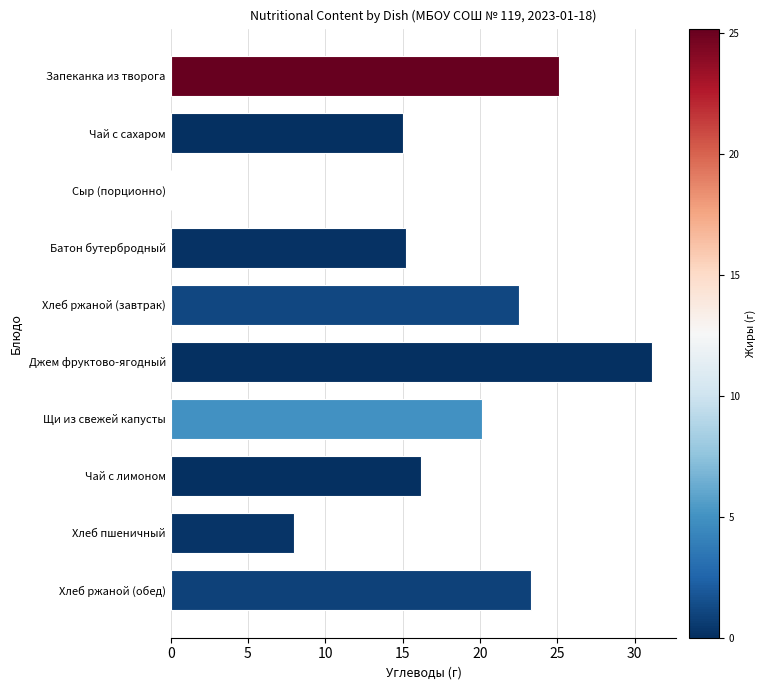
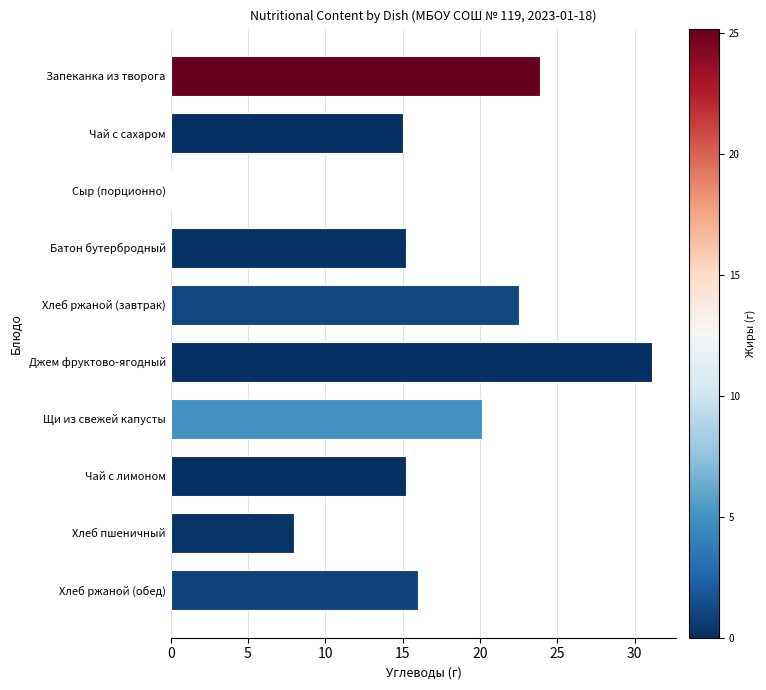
  {
-   "Запеканка из творога": 25.1,
+   "Запеканка из творога": 23.9,
    "Чай с сахаром": 15.0,
    "Сыр (порционно)": 0.0,
    "Батон бутербродный": 15.2,
    "Хлеб ржаной (завтрак)": 22.5,
    "Джем фруктово-ягодный": 31.2,
    "Щи из свежей капусты": 20.1,
-   "Чай с лимоном": 16.2,
+   "Чай с лимоном": 15.2,
    "Хлеб пшеничный": 8.0,
-   "Хлеб ржаной (обед)": 23.3
+   "Хлеб ржаной (обед)": 16.0
  }
